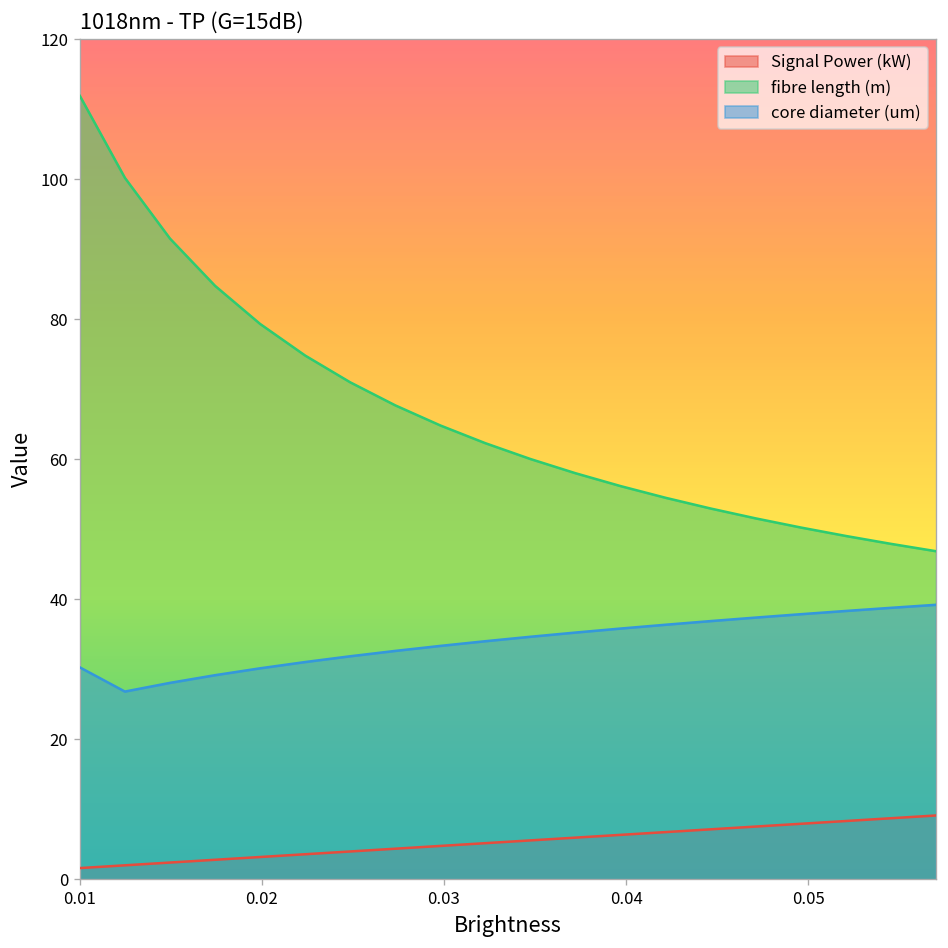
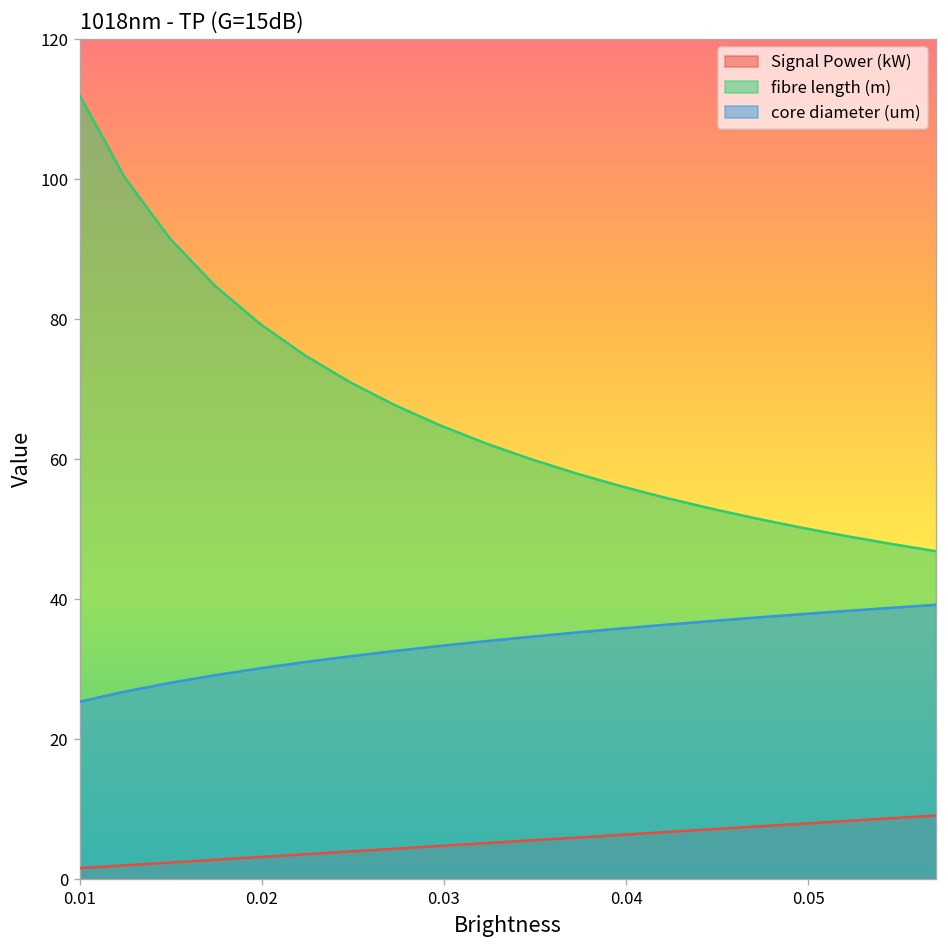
  {
    "Signal Power (kW)": {
      "0.01": 2
    },
    "fibre length (m)": {
      "0.01": 112
    },
    "core diameter (um)": {
-     "0.01": 30
+     "0.01": 25
    }
  }
